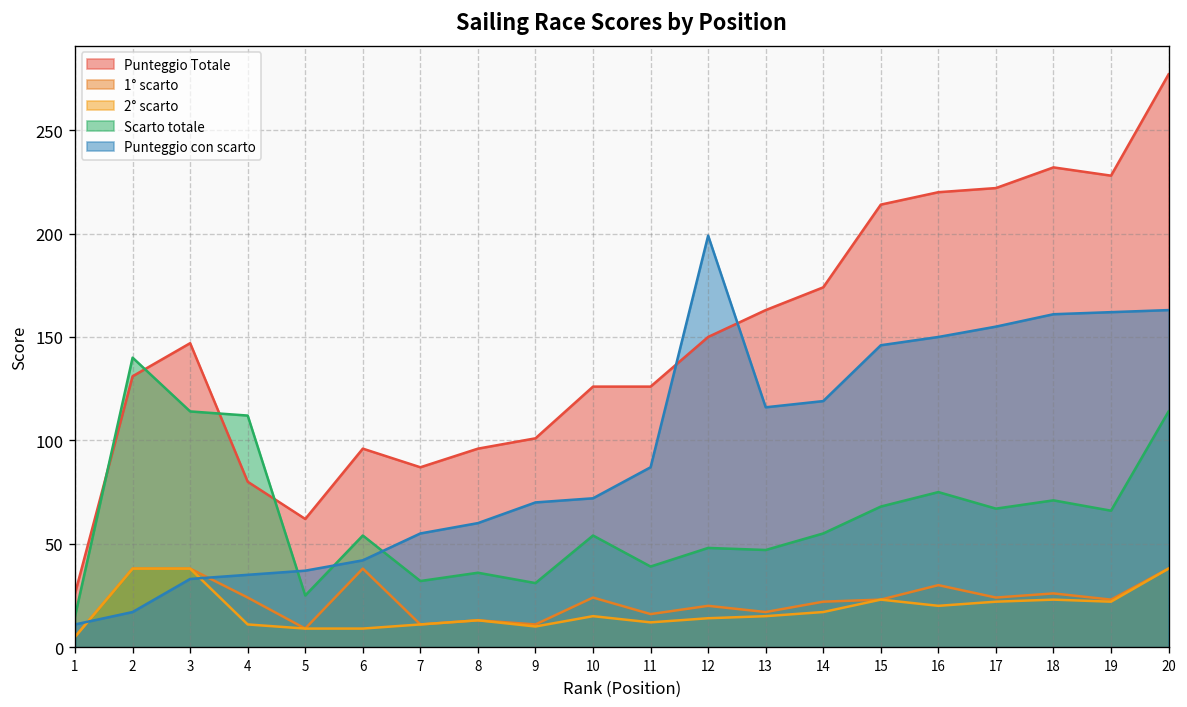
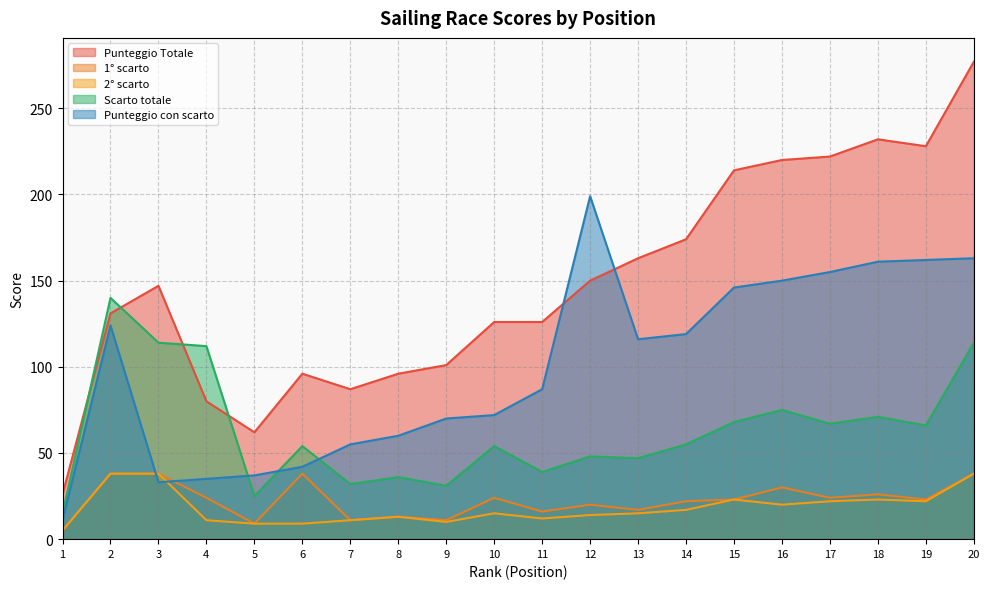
  {
    "Scarto totale": {
      "1": 15,
      "2": 140,
      "3": 114,
      "4": 112,
      "5": 25,
      "6": 54,
      "7": 32,
      "8": 36,
      "9": 31,
      "10": 54,
      "11": 39,
      "12": 48,
      "13": 47,
      "14": 55,
      "15": 68,
      "16": 75,
      "17": 67,
      "18": 71,
      "19": 66,
      "20": 114
    },
    "Punteggio con scarto": {
      "1": 11,
-     "2": 17,
+     "2": 124,
      "3": 33,
      "4": 35,
      "5": 37,
      "6": 42,
      "7": 55,
      "8": 60,
      "9": 70,
      "10": 72,
      "11": 87,
      "12": 199,
      "13": 116,
      "14": 119,
      "15": 146,
      "16": 150,
      "17": 155,
      "18": 161,
      "19": 162,
      "20": 163
    }
  }
